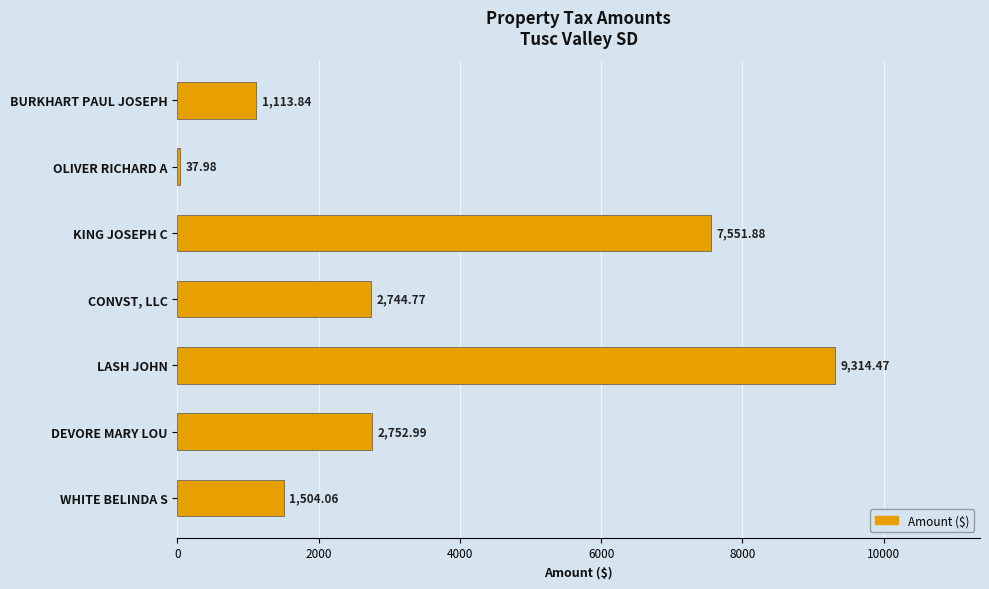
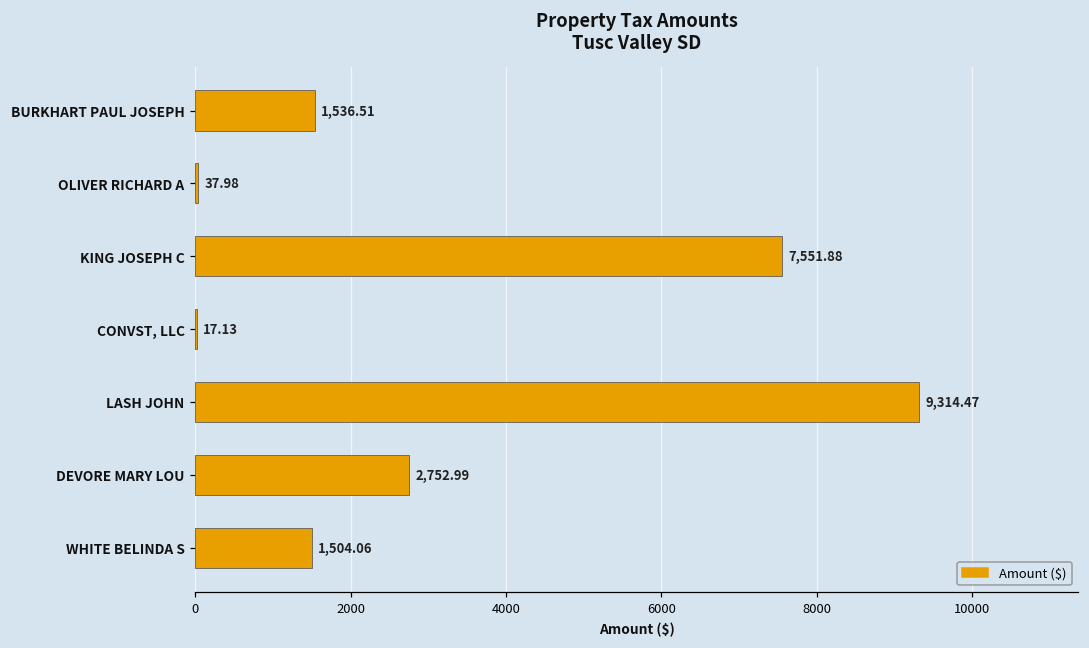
  {
-   "BURKHART PAUL JOSEPH": "1,113.84",
+   "BURKHART PAUL JOSEPH": "1,536.51",
    "OLIVER RICHARD A": "37.98",
    "KING JOSEPH C": "7,551.88",
-   "CONVST, LLC": "2,744.77",
+   "CONVST, LLC": "17.13",
    "LASH JOHN": "9,314.47",
    "DEVORE MARY LOU": "2,752.99",
    "WHITE BELINDA S": "1,504.06"
  }
